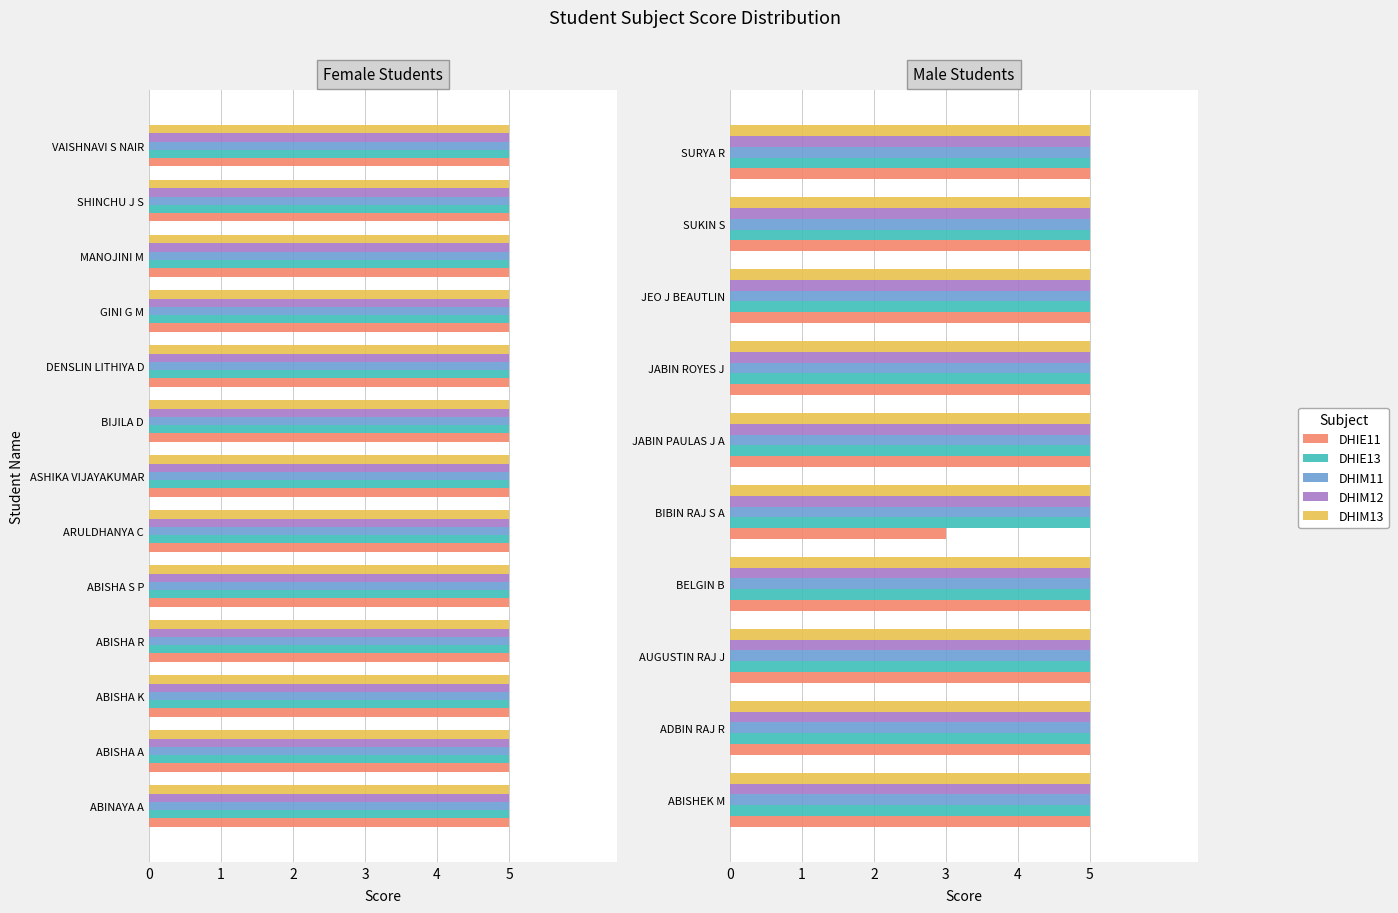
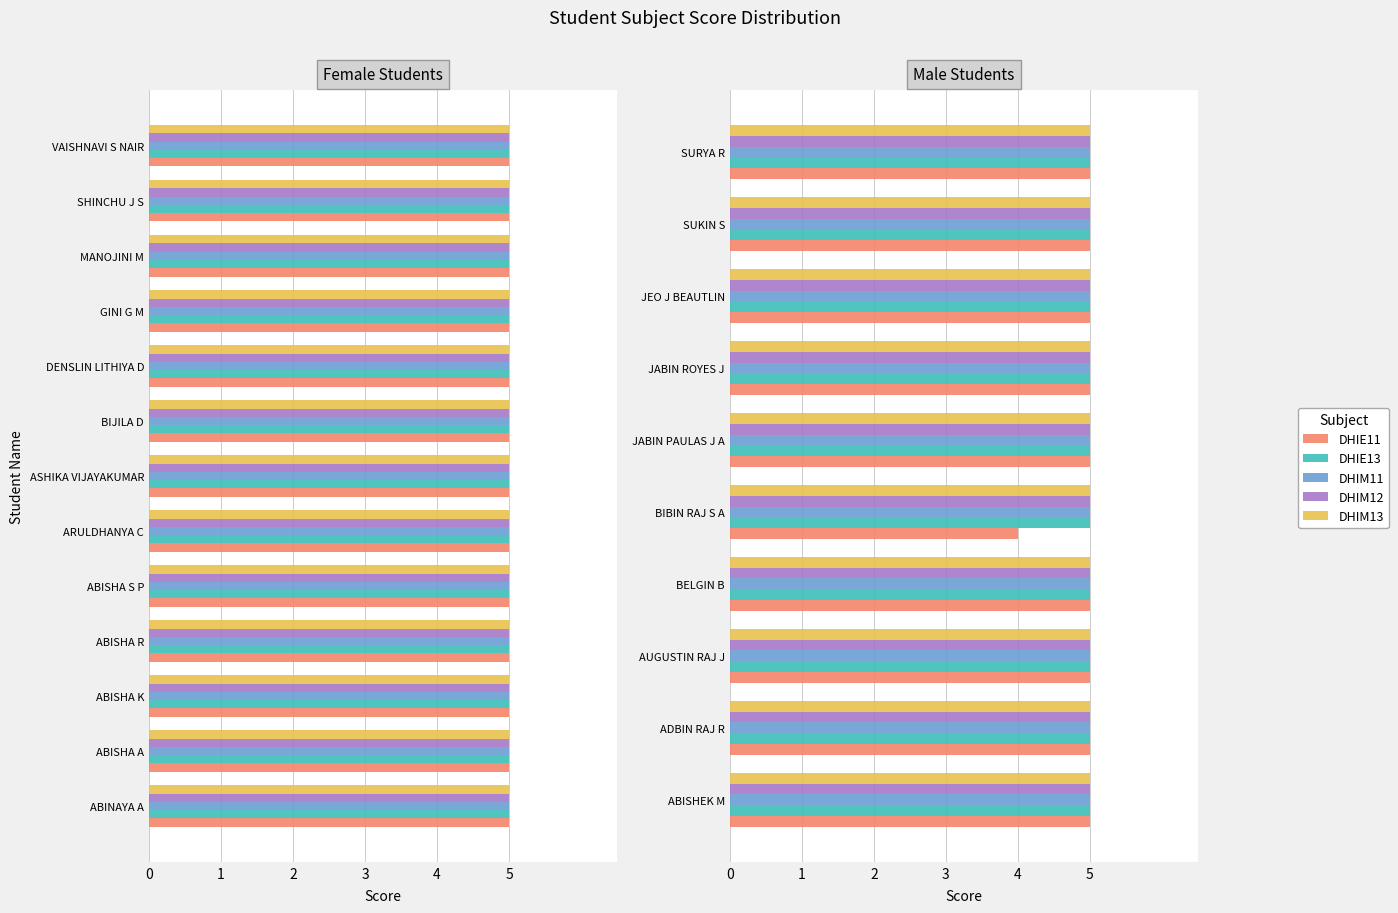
  {
    "Female Students": {
      "DHIE11": {
        "VAISHNAVI S NAIR": 5.0,
        "SHINCHU J S": 5.0,
        "MANOJINI M": 5.0,
        "GINI G M": 5.0,
        "DENSLIN LITHIYA D": 5.0,
        "BIJILA D": 5.0,
        "ASHIKA VIJAYAKUMAR": 5.0,
        "ARULDHANYA C": 5.0,
        "ABISHA S P": 5.0,
        "ABISHA R": 5.0,
        "ABISHA K": 5.0,
        "ABISHA A": 5.0,
        "ABINAYA A": 5.0
      },
      "DHIE13": {
        "VAISHNAVI S NAIR": 5.0,
        "SHINCHU J S": 5.0,
        "MANOJINI M": 5.0,
        "GINI G M": 5.0,
        "DENSLIN LITHIYA D": 5.0,
        "BIJILA D": 5.0,
        "ASHIKA VIJAYAKUMAR": 5.0,
        "ARULDHANYA C": 5.0,
        "ABISHA S P": 5.0,
        "ABISHA R": 5.0,
        "ABISHA K": 5.0,
        "ABISHA A": 5.0,
        "ABINAYA A": 5.0
      },
      "DHIM11": {
        "VAISHNAVI S NAIR": 5.0,
        "SHINCHU J S": 5.0,
        "MANOJINI M": 5.0,
        "GINI G M": 5.0,
        "DENSLIN LITHIYA D": 5.0,
        "BIJILA D": 5.0,
        "ASHIKA VIJAYAKUMAR": 5.0,
        "ARULDHANYA C": 5.0,
        "ABISHA S P": 5.0,
        "ABISHA R": 5.0,
        "ABISHA K": 5.0,
        "ABISHA A": 5.0,
        "ABINAYA A": 5.0
      },
      "DHIM12": {
        "VAISHNAVI S NAIR": 5.0,
        "SHINCHU J S": 5.0,
        "MANOJINI M": 5.0,
        "GINI G M": 5.0,
        "DENSLIN LITHIYA D": 5.0,
        "BIJILA D": 5.0,
        "ASHIKA VIJAYAKUMAR": 5.0,
        "ARULDHANYA C": 5.0,
        "ABISHA S P": 5.0,
        "ABISHA R": 5.0,
        "ABISHA K": 5.0,
        "ABISHA A": 5.0,
        "ABINAYA A": 5.0
      },
      "DHIM13": {
        "VAISHNAVI S NAIR": 5.0,
        "SHINCHU J S": 5.0,
        "MANOJINI M": 5.0,
        "GINI G M": 5.0,
        "DENSLIN LITHIYA D": 5.0,
        "BIJILA D": 5.0,
        "ASHIKA VIJAYAKUMAR": 5.0,
        "ARULDHANYA C": 5.0,
        "ABISHA S P": 5.0,
        "ABISHA R": 5.0,
        "ABISHA K": 5.0,
        "ABISHA A": 5.0,
        "ABINAYA A": 5.0
      }
    },
    "Male Students": {
      "DHIE11": {
        "SURYA R": 5,
        "SUKIN S": 5,
        "JEO J BEAUTLIN": 5,
        "JABIN ROYES J": 5,
        "JABIN PAULAS J A": 5,
-       "BIBIN RAJ S A": 3,
+       "BIBIN RAJ S A": 4,
        "BELGIN B": 5,
        "AUGUSTIN RAJ J": 5,
        "ADBIN RAJ R": 5,
        "ABISHEK M": 5
      },
      "DHIE13": {
        "SURYA R": 5,
        "SUKIN S": 5,
        "JEO J BEAUTLIN": 5,
        "JABIN ROYES J": 5,
        "JABIN PAULAS J A": 5,
        "BIBIN RAJ S A": 5,
        "BELGIN B": 5,
        "AUGUSTIN RAJ J": 5,
        "ADBIN RAJ R": 5,
        "ABISHEK M": 5
      },
      "DHIM11": {
        "SURYA R": 5,
        "SUKIN S": 5,
        "JEO J BEAUTLIN": 5,
        "JABIN ROYES J": 5,
        "JABIN PAULAS J A": 5,
        "BIBIN RAJ S A": 5,
        "BELGIN B": 5,
        "AUGUSTIN RAJ J": 5,
        "ADBIN RAJ R": 5,
        "ABISHEK M": 5
      },
      "DHIM12": {
        "SURYA R": 5,
        "SUKIN S": 5,
        "JEO J BEAUTLIN": 5,
        "JABIN ROYES J": 5,
        "JABIN PAULAS J A": 5,
        "BIBIN RAJ S A": 5,
        "BELGIN B": 5,
        "AUGUSTIN RAJ J": 5,
        "ADBIN RAJ R": 5,
        "ABISHEK M": 5
      },
      "DHIM13": {
        "SURYA R": 5,
        "SUKIN S": 5,
        "JEO J BEAUTLIN": 5,
        "JABIN ROYES J": 5,
        "JABIN PAULAS J A": 5,
        "BIBIN RAJ S A": 5,
        "BELGIN B": 5,
        "AUGUSTIN RAJ J": 5,
        "ADBIN RAJ R": 5,
        "ABISHEK M": 5
      }
    }
  }
